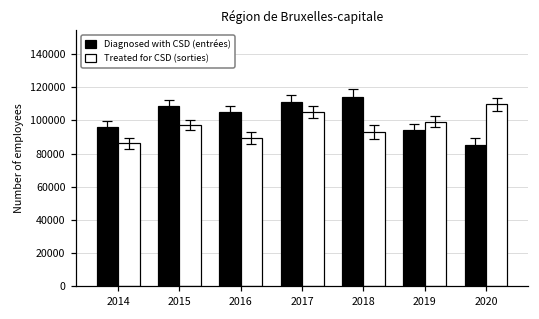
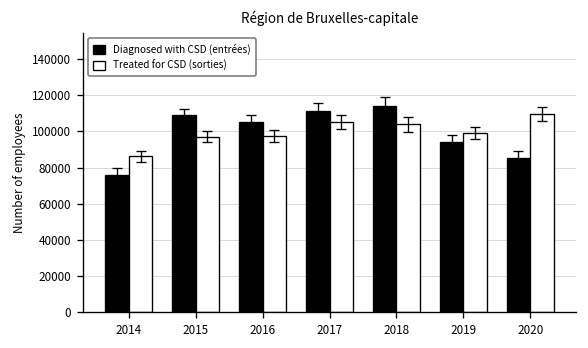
  {
    "Diagnosed with CSD (entrées)": {
-     "2014": 96000,
+     "2014": 76000,
      "2015": 109000,
      "2016": 105000,
      "2017": 111000,
      "2018": 114000,
      "2019": 94000,
      "2020": 85000
    },
    "Treated for CSD (sorties)": {
      "2014": 86000,
      "2015": 97000,
-     "2016": 89000,
+     "2016": 97000,
      "2017": 105000,
-     "2018": 93000,
+     "2018": 104000,
      "2019": 99000,
      "2020": 110000
    }
  }
